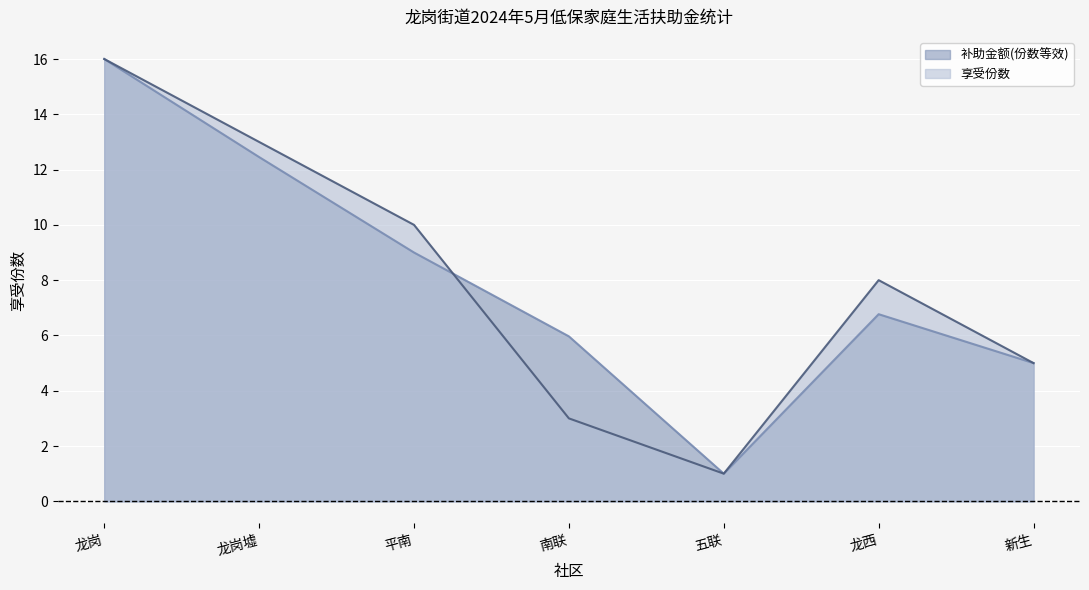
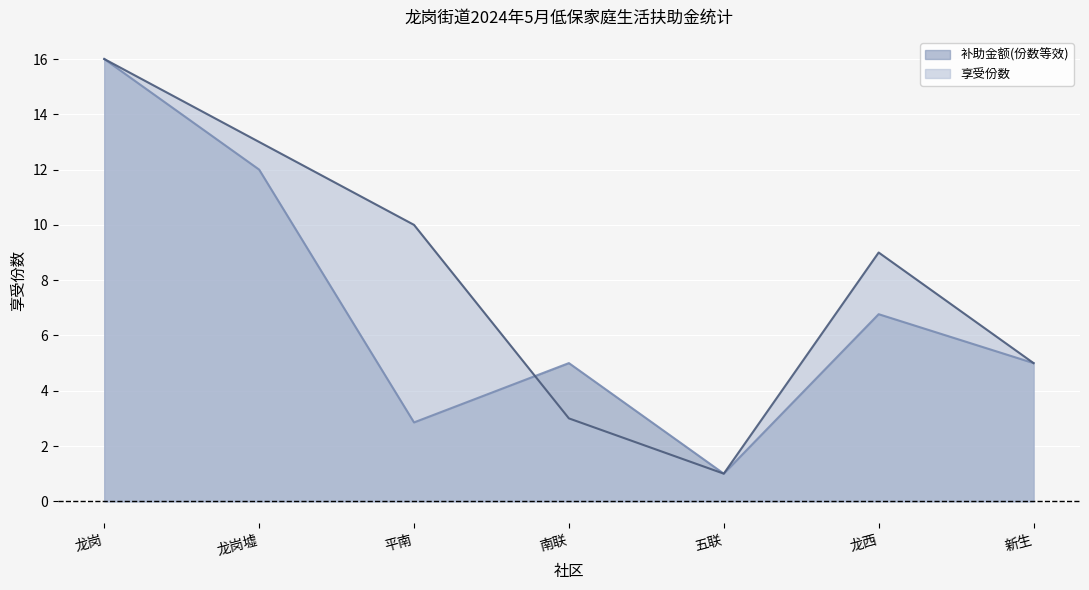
  {
    "补助金额(份数等效)": {
-     "龙岗墟": 12.5,
-     "平南": 9.0,
-     "南联": 6.0,
+     "龙岗墟": 12.0,
+     "平南": 2.9,
+     "南联": 5.0,
      "龙西": 6.8
    },
    "享受份数": {
      "龙岗墟": 13,
      "平南": 10,
      "南联": 3,
-     "龙西": 8
+     "龙西": 9
    }
  }
